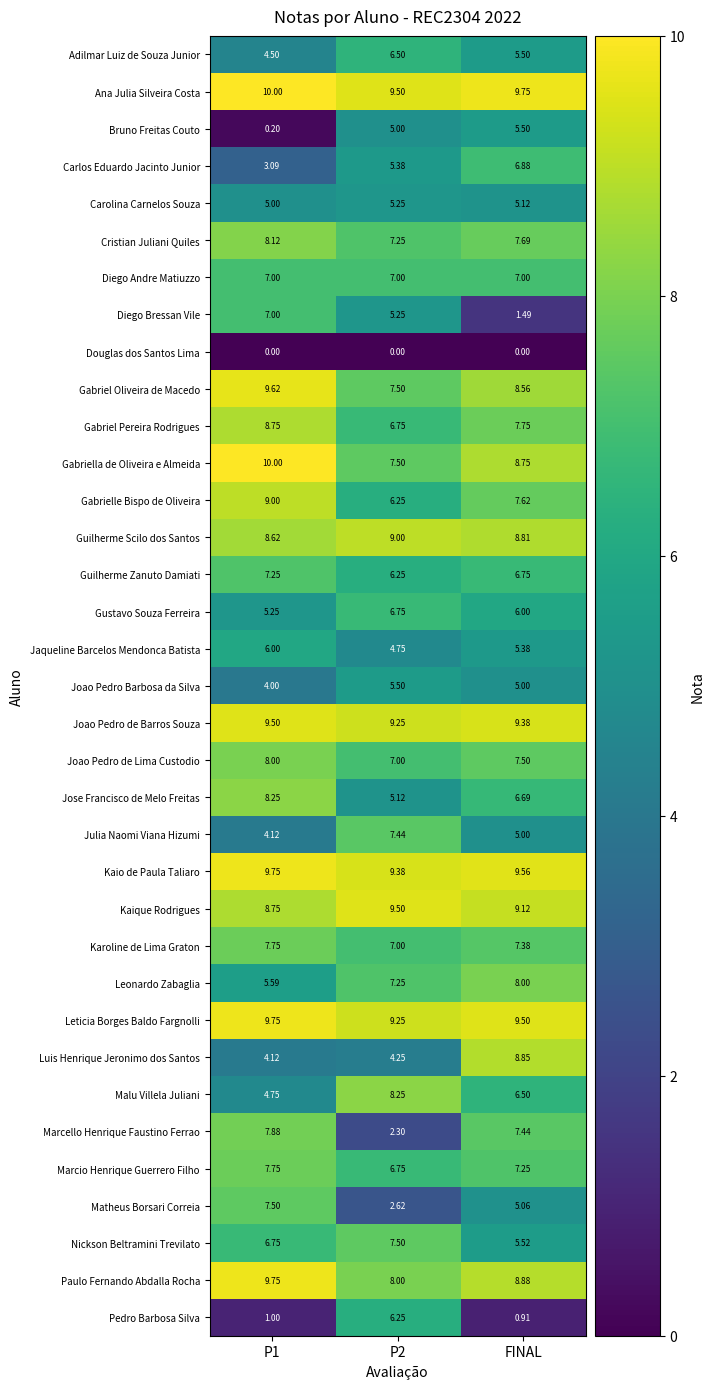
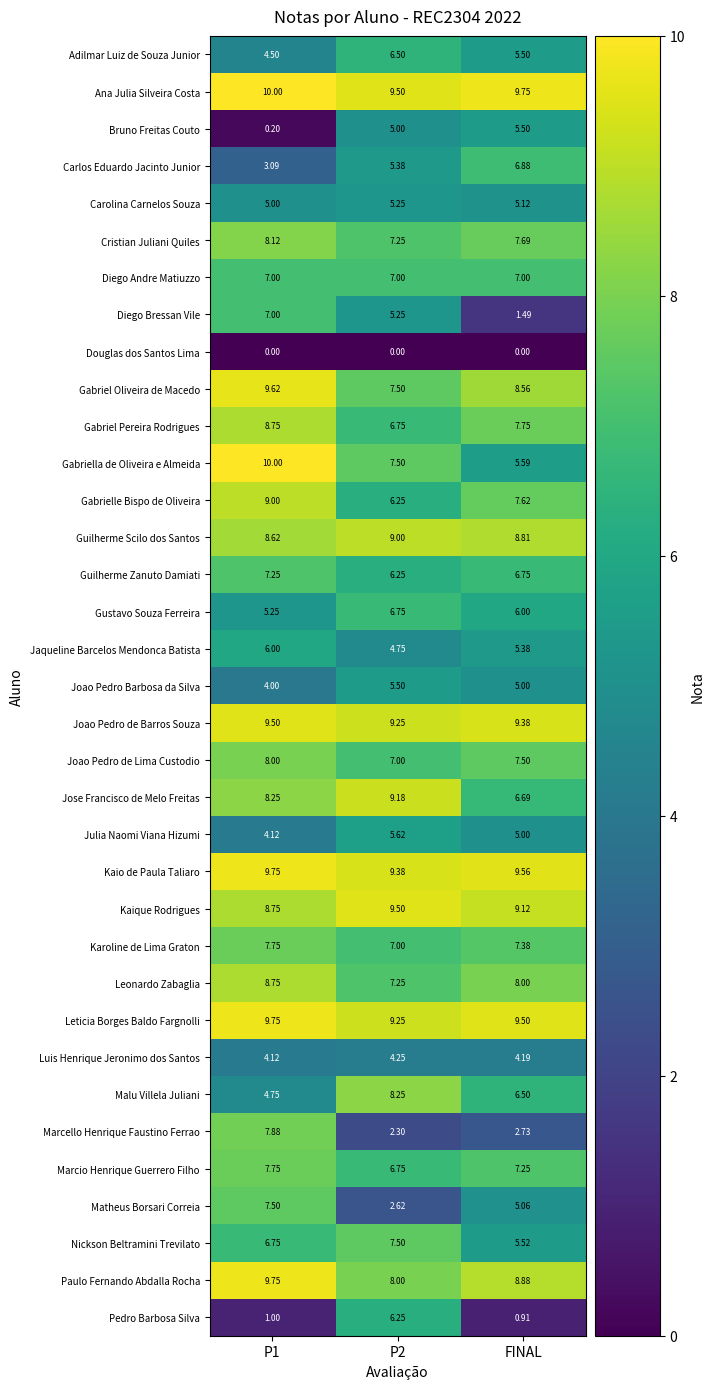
  {
    "Adilmar Luiz de Souza Junior": {
      "P1": 4.50,
      "P2": 6.50,
      "FINAL": 5.50
    },
    "Ana Julia Silveira Costa": {
      "P1": 10.00,
      "P2": 9.50,
      "FINAL": 9.75
    },
    "Bruno Freitas Couto": {
      "P1": 0.20,
      "P2": 5.00,
      "FINAL": 5.50
    },
    "Carlos Eduardo Jacinto Junior": {
      "P1": 3.09,
      "P2": 5.38,
      "FINAL": 6.88
    },
    "Carolina Carnelos Souza": {
      "P1": 5.00,
      "P2": 5.25,
      "FINAL": 5.12
    },
    "Cristian Juliani Quiles": {
      "P1": 8.12,
      "P2": 7.25,
      "FINAL": 7.69
    },
    "Diego Andre Matiuzzo": {
      "P1": 7.00,
      "P2": 7.00,
      "FINAL": 7.00
    },
    "Diego Bressan Vile": {
      "P1": 7.00,
      "P2": 5.25,
      "FINAL": 1.49
    },
    "Douglas dos Santos Lima": {
      "P1": 0.00,
      "P2": 0.00,
      "FINAL": 0.00
    },
    "Gabriel Oliveira de Macedo": {
      "P1": 9.62,
      "P2": 7.50,
      "FINAL": 8.56
    },
    "Gabriel Pereira Rodrigues": {
      "P1": 8.75,
      "P2": 6.75,
      "FINAL": 7.75
    },
    "Gabriella de Oliveira e Almeida": {
      "P1": 10.00,
      "P2": 7.50,
-     "FINAL": 8.75
+     "FINAL": 5.59
    },
    "Gabrielle Bispo de Oliveira": {
      "P1": 9.00,
      "P2": 6.25,
      "FINAL": 7.62
    },
    "Guilherme Scilo dos Santos": {
      "P1": 8.62,
      "P2": 9.00,
      "FINAL": 8.81
    },
    "Guilherme Zanuto Damiati": {
      "P1": 7.25,
      "P2": 6.25,
      "FINAL": 6.75
    },
    "Gustavo Souza Ferreira": {
      "P1": 5.25,
      "P2": 6.75,
      "FINAL": 6.00
    },
    "Jaqueline Barcelos Mendonca Batista": {
      "P1": 6.00,
      "P2": 4.75,
      "FINAL": 5.38
    },
    "Joao Pedro Barbosa da Silva": {
      "P1": 4.00,
      "P2": 5.50,
      "FINAL": 5.00
    },
    "Joao Pedro de Barros Souza": {
      "P1": 9.50,
      "P2": 9.25,
      "FINAL": 9.38
    },
    "Joao Pedro de Lima Custodio": {
      "P1": 8.00,
      "P2": 7.00,
      "FINAL": 7.50
    },
    "Jose Francisco de Melo Freitas": {
      "P1": 8.25,
-     "P2": 5.12,
+     "P2": 9.18,
      "FINAL": 6.69
    },
    "Julia Naomi Viana Hizumi": {
      "P1": 4.12,
-     "P2": 7.44,
+     "P2": 5.62,
      "FINAL": 5.00
    },
    "Kaio de Paula Taliaro": {
      "P1": 9.75,
      "P2": 9.38,
      "FINAL": 9.56
    },
    "Kaique Rodrigues": {
      "P1": 8.75,
      "P2": 9.50,
      "FINAL": 9.12
    },
    "Karoline de Lima Graton": {
      "P1": 7.75,
      "P2": 7.00,
      "FINAL": 7.38
    },
    "Leonardo Zabaglia": {
-     "P1": 5.59,
+     "P1": 8.75,
      "P2": 7.25,
      "FINAL": 8.00
    },
    "Leticia Borges Baldo Fargnolli": {
      "P1": 9.75,
      "P2": 9.25,
      "FINAL": 9.50
    },
    "Luis Henrique Jeronimo dos Santos": {
      "P1": 4.12,
      "P2": 4.25,
-     "FINAL": 8.85
+     "FINAL": 4.19
    },
    "Malu Villela Juliani": {
      "P1": 4.75,
      "P2": 8.25,
      "FINAL": 6.50
    },
    "Marcello Henrique Faustino Ferrao": {
      "P1": 7.88,
      "P2": 2.30,
-     "FINAL": 7.44
+     "FINAL": 2.73
    },
    "Marcio Henrique Guerrero Filho": {
      "P1": 7.75,
      "P2": 6.75,
      "FINAL": 7.25
    },
    "Matheus Borsari Correia": {
      "P1": 7.50,
      "P2": 2.62,
      "FINAL": 5.06
    },
    "Nickson Beltramini Trevilato": {
      "P1": 6.75,
      "P2": 7.50,
      "FINAL": 5.52
    },
    "Paulo Fernando Abdalla Rocha": {
      "P1": 9.75,
      "P2": 8.00,
      "FINAL": 8.88
    },
    "Pedro Barbosa Silva": {
      "P1": 1.00,
      "P2": 6.25,
      "FINAL": 0.91
    }
  }
